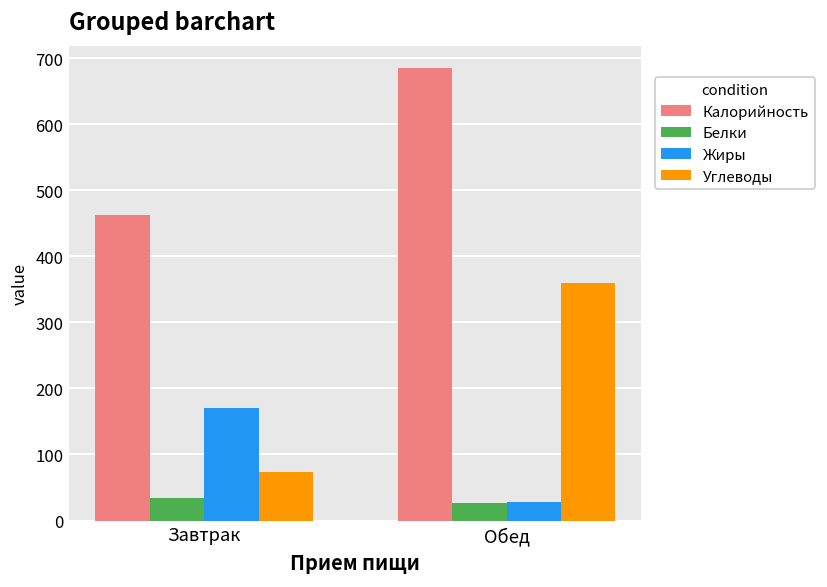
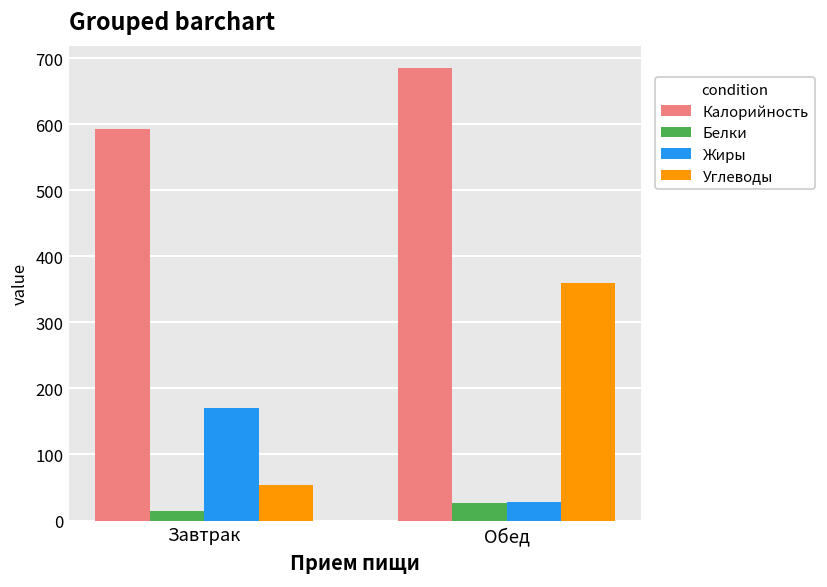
  {
    "Калорийность": {
-     "Завтрак": 460,
+     "Завтрак": 590,
      "Обед": 690
    },
    "Белки": {
-     "Завтрак": 30,
+     "Завтрак": 20,
      "Обед": 30
    },
    "Жиры": {
      "Завтрак": 170,
      "Обед": 30
    },
    "Углеводы": {
-     "Завтрак": 70,
+     "Завтрак": 50,
      "Обед": 360
    }
  }
